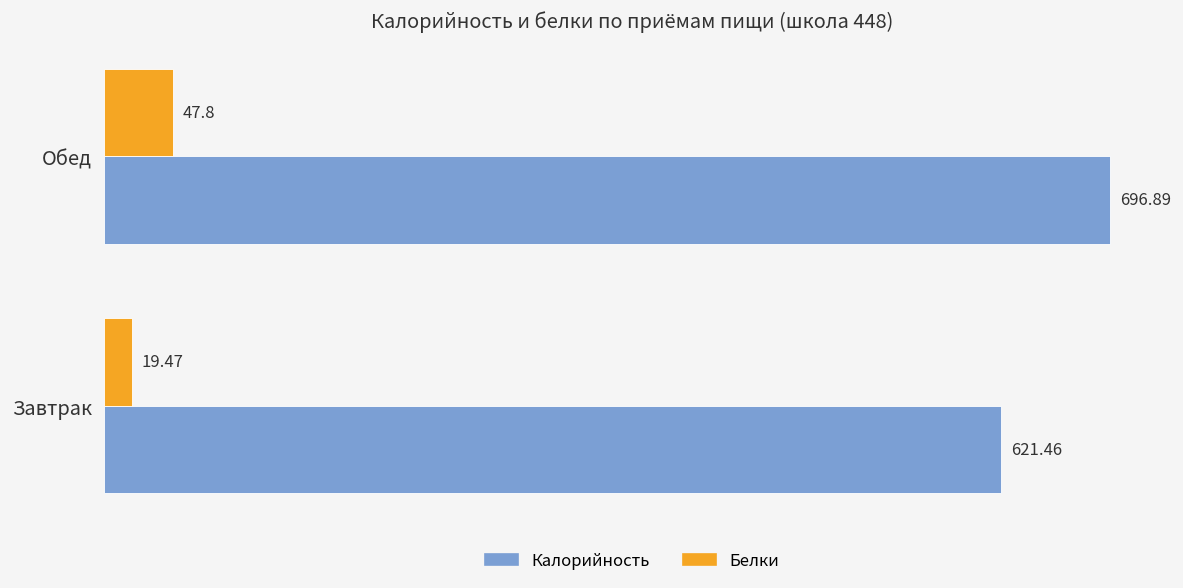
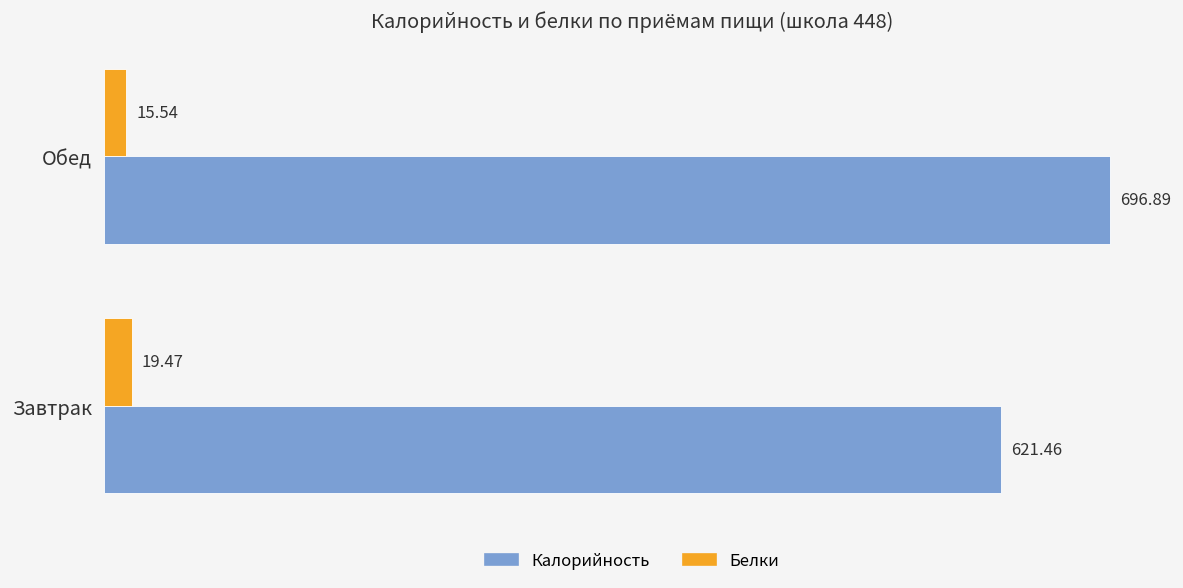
  {
    "Калорийность": {
      "Обед": 696.89,
      "Завтрак": 621.46
    },
    "Белки": {
-     "Обед": 47.8,
+     "Обед": 15.54,
      "Завтрак": 19.47
    }
  }
